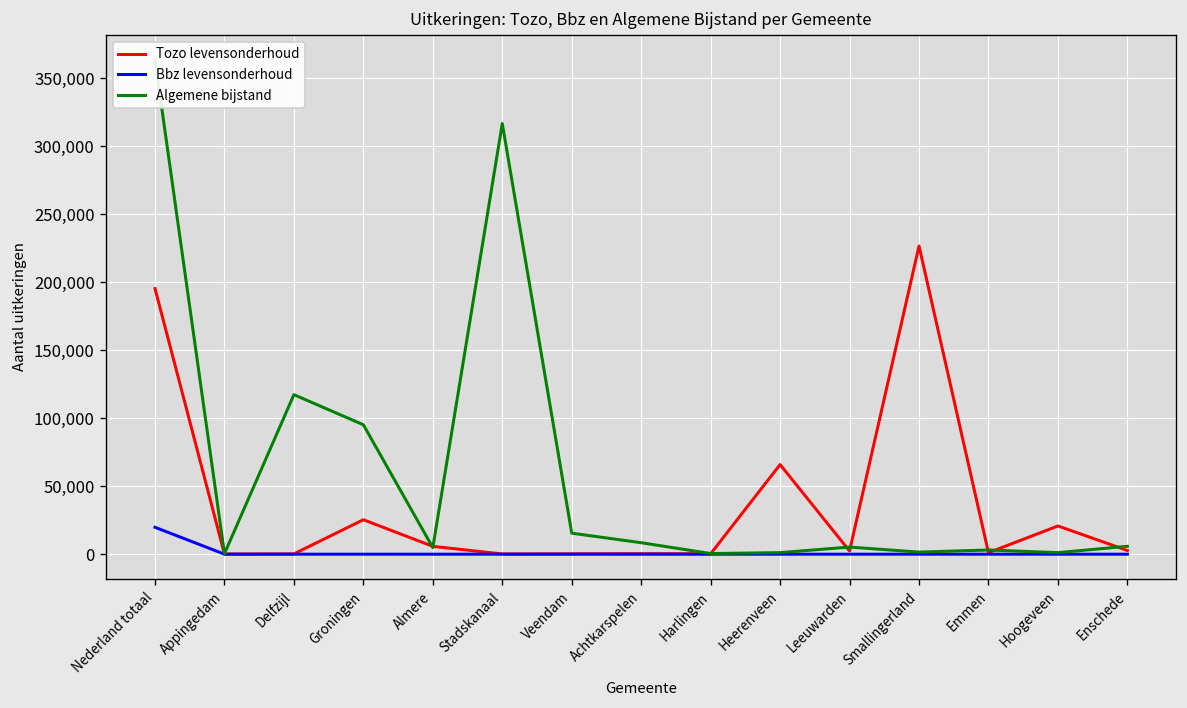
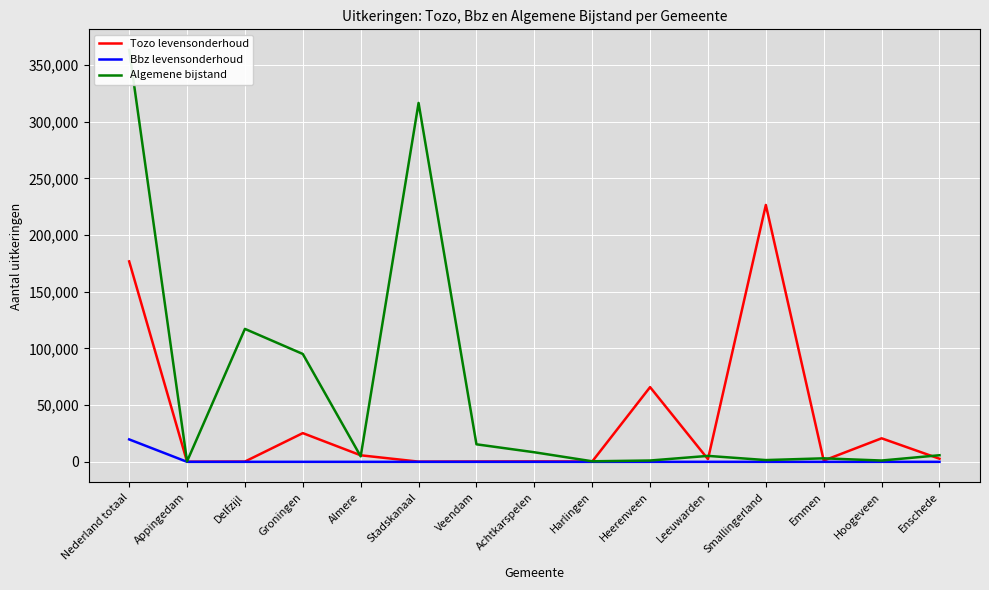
  {
    "Tozo levensonderhoud": {
-     "Nederland totaal": "195,000",
+     "Nederland totaal": "177,000",
      "Groningen": "25,000",
      "Heerenveen": "66,000",
      "Leeuwarden": "2,000",
      "Smallingerland": "227,000",
      "Hoogeveen": "21,000",
      "Enschede": "3,000"
    },
    "Bbz levensonderhoud": {
      "Nederland totaal": "20,000",
      "Groningen": "0",
      "Almere": "0",
      "Leeuwarden": "0",
      "Enschede": "0"
    },
    "Algemene bijstand": {
      "Delfzijl": "117,000",
      "Groningen": "95,000",
      "Stadskanaal": "317,000",
      "Veendam": "15,000",
      "Achtkarspelen": "8,000",
      "Leeuwarden": "5,000",
      "Enschede": "6,000"
    }
  }
